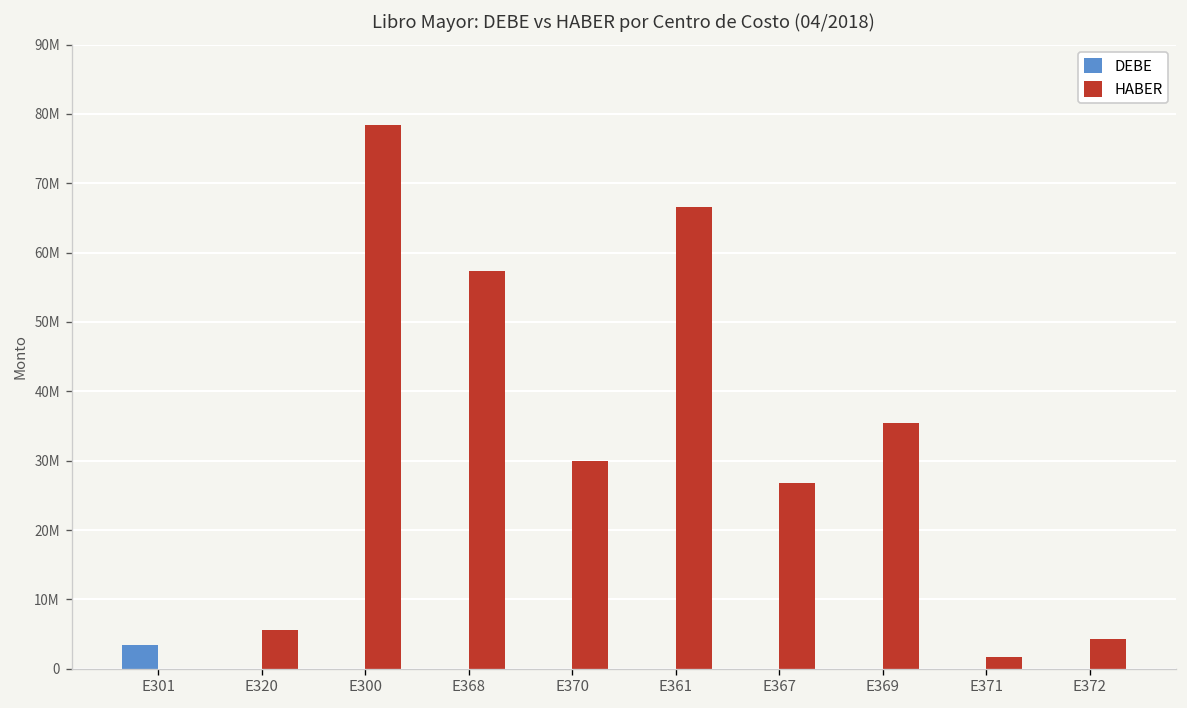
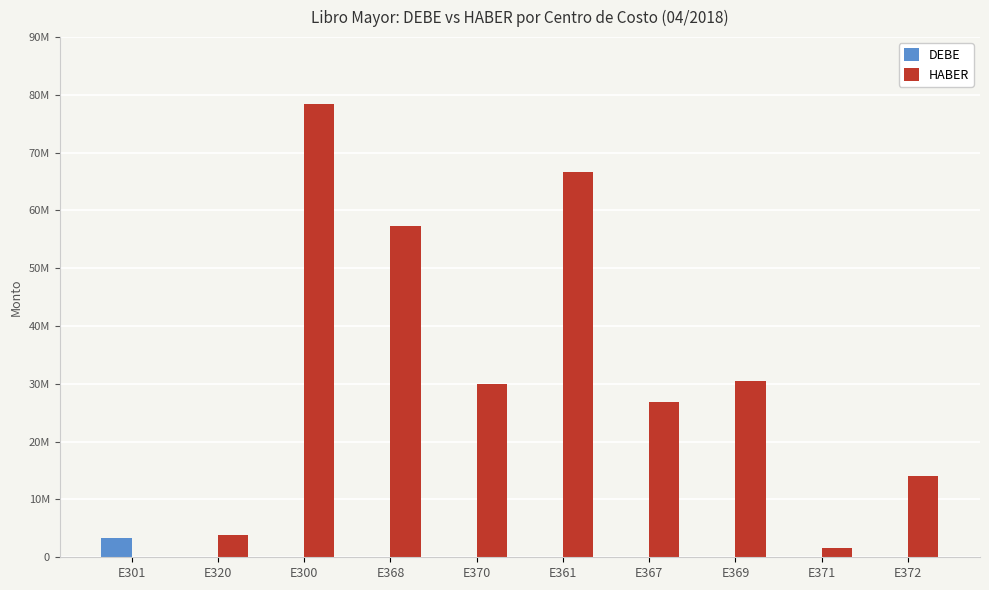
  {
    "DEBE": {
      "E301": 3000000,
      "E320": 0,
      "E300": 0,
      "E368": 0,
      "E370": 0,
      "E361": 0,
      "E367": 0,
      "E369": 0,
      "E371": 0,
      "E372": 0
    },
    "HABER": {
      "E301": 0,
-     "E320": 6000000,
+     "E320": 4000000,
      "E300": 78000000,
      "E368": 57000000,
      "E370": 30000000,
      "E361": 67000000,
      "E367": 27000000,
-     "E369": 35000000,
+     "E369": 30000000,
      "E371": 2000000,
-     "E372": 4000000
+     "E372": 14000000
    }
  }
